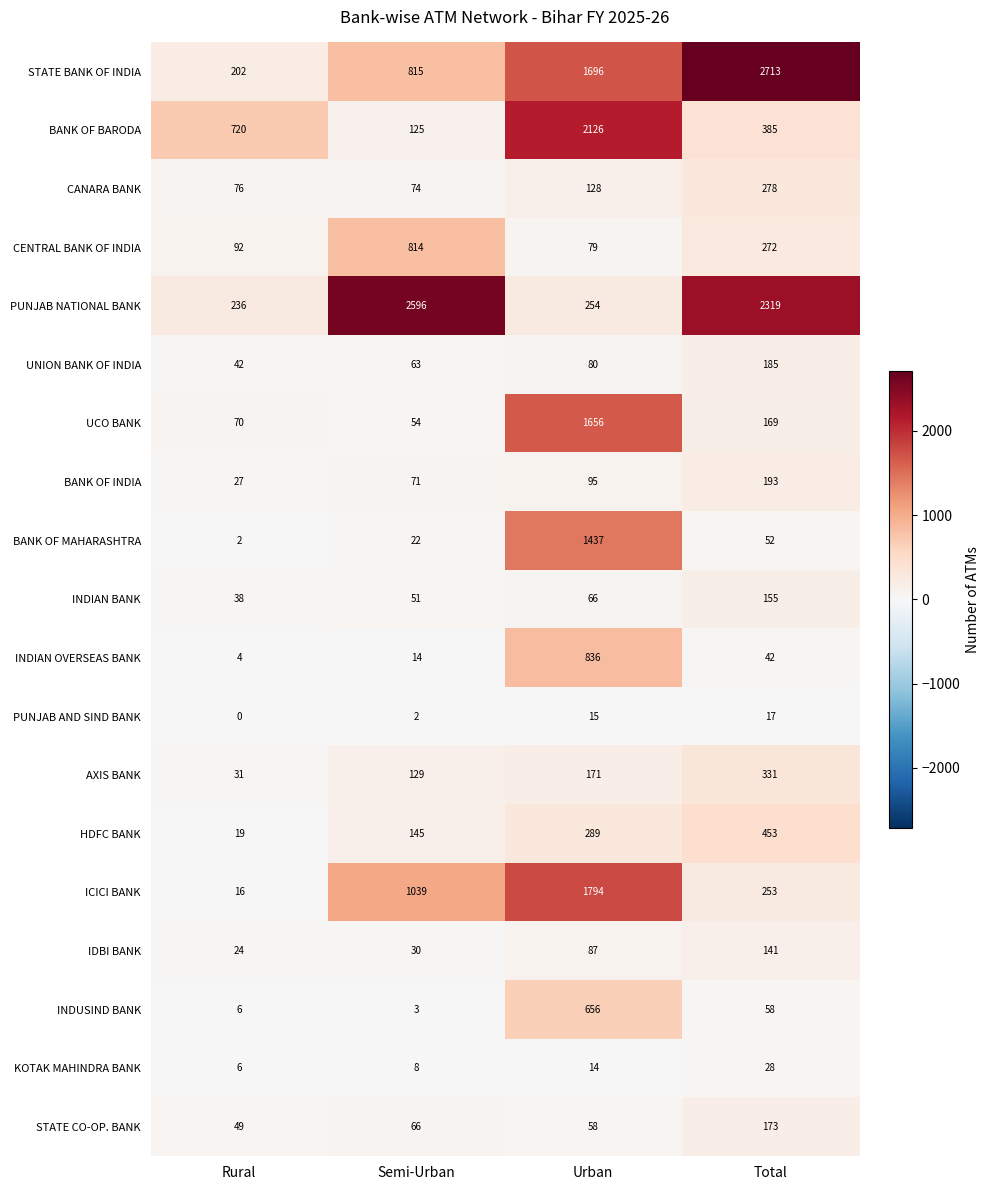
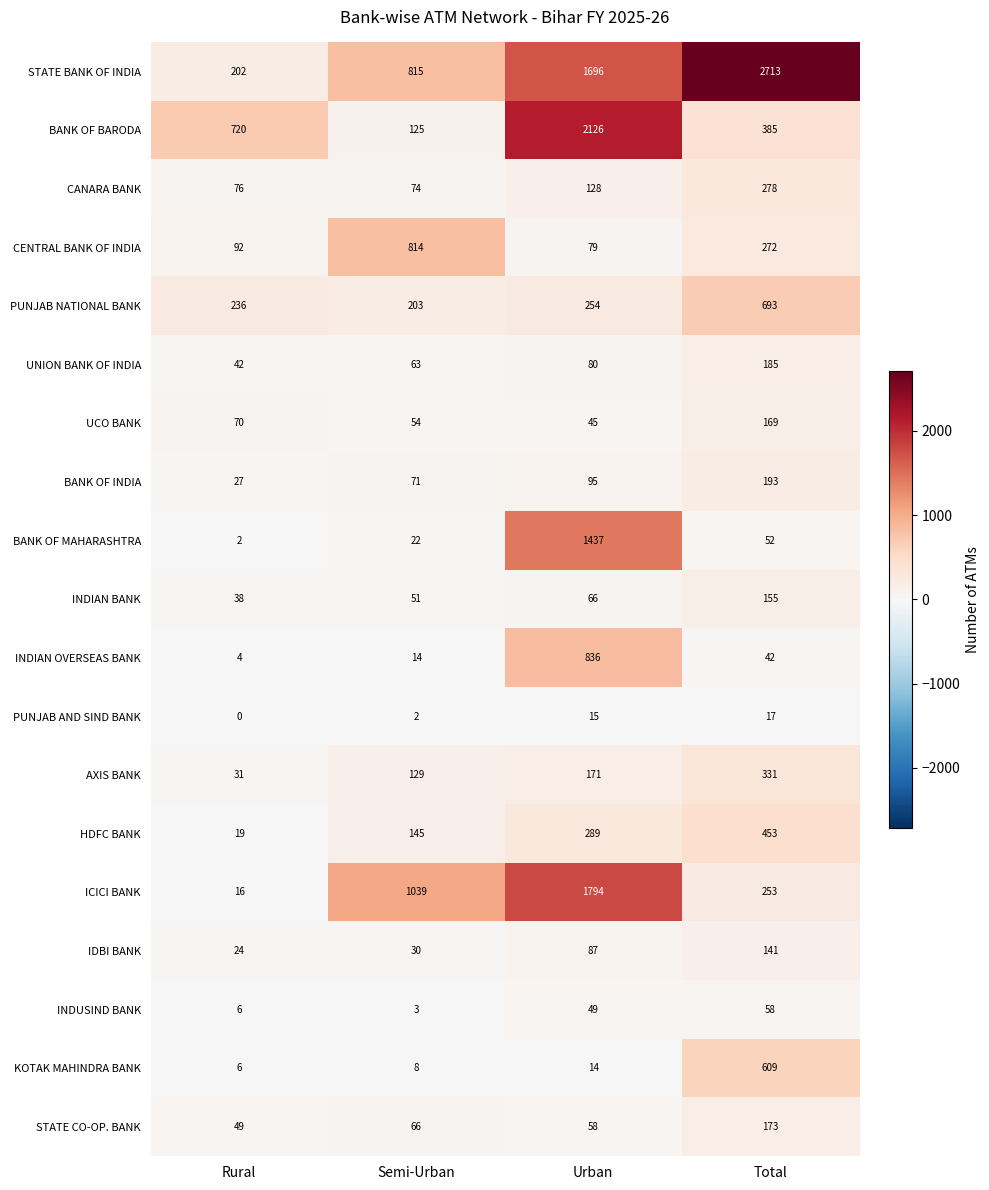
  {
    "STATE BANK OF INDIA": {
      "Rural": 202,
      "Semi-Urban": 815,
      "Urban": 1696,
      "Total": 2713
    },
    "BANK OF BARODA": {
      "Rural": 720,
      "Semi-Urban": 125,
      "Urban": 2126,
      "Total": 385
    },
    "CANARA BANK": {
      "Rural": 76,
      "Semi-Urban": 74,
      "Urban": 128,
      "Total": 278
    },
    "CENTRAL BANK OF INDIA": {
      "Rural": 92,
      "Semi-Urban": 814,
      "Urban": 79,
      "Total": 272
    },
    "PUNJAB NATIONAL BANK": {
      "Rural": 236,
-     "Semi-Urban": 2596,
+     "Semi-Urban": 203,
      "Urban": 254,
-     "Total": 2319
+     "Total": 693
    },
    "UNION BANK OF INDIA": {
      "Rural": 42,
      "Semi-Urban": 63,
      "Urban": 80,
      "Total": 185
    },
    "UCO BANK": {
      "Rural": 70,
      "Semi-Urban": 54,
-     "Urban": 1656,
+     "Urban": 45,
      "Total": 169
    },
    "BANK OF INDIA": {
      "Rural": 27,
      "Semi-Urban": 71,
      "Urban": 95,
      "Total": 193
    },
    "BANK OF MAHARASHTRA": {
      "Rural": 2,
      "Semi-Urban": 22,
      "Urban": 1437,
      "Total": 52
    },
    "INDIAN BANK": {
      "Rural": 38,
      "Semi-Urban": 51,
      "Urban": 66,
      "Total": 155
    },
    "INDIAN OVERSEAS BANK": {
      "Rural": 4,
      "Semi-Urban": 14,
      "Urban": 836,
      "Total": 42
    },
    "PUNJAB AND SIND BANK": {
      "Rural": 0,
      "Semi-Urban": 2,
      "Urban": 15,
      "Total": 17
    },
    "AXIS BANK": {
      "Rural": 31,
      "Semi-Urban": 129,
      "Urban": 171,
      "Total": 331
    },
    "HDFC BANK": {
      "Rural": 19,
      "Semi-Urban": 145,
      "Urban": 289,
      "Total": 453
    },
    "ICICI BANK": {
      "Rural": 16,
      "Semi-Urban": 1039,
      "Urban": 1794,
      "Total": 253
    },
    "IDBI BANK": {
      "Rural": 24,
      "Semi-Urban": 30,
      "Urban": 87,
      "Total": 141
    },
    "INDUSIND BANK": {
      "Rural": 6,
      "Semi-Urban": 3,
-     "Urban": 656,
+     "Urban": 49,
      "Total": 58
    },
    "KOTAK MAHINDRA BANK": {
      "Rural": 6,
      "Semi-Urban": 8,
      "Urban": 14,
-     "Total": 28
+     "Total": 609
    },
    "STATE CO-OP. BANK": {
      "Rural": 49,
      "Semi-Urban": 66,
      "Urban": 58,
      "Total": 173
    }
  }
